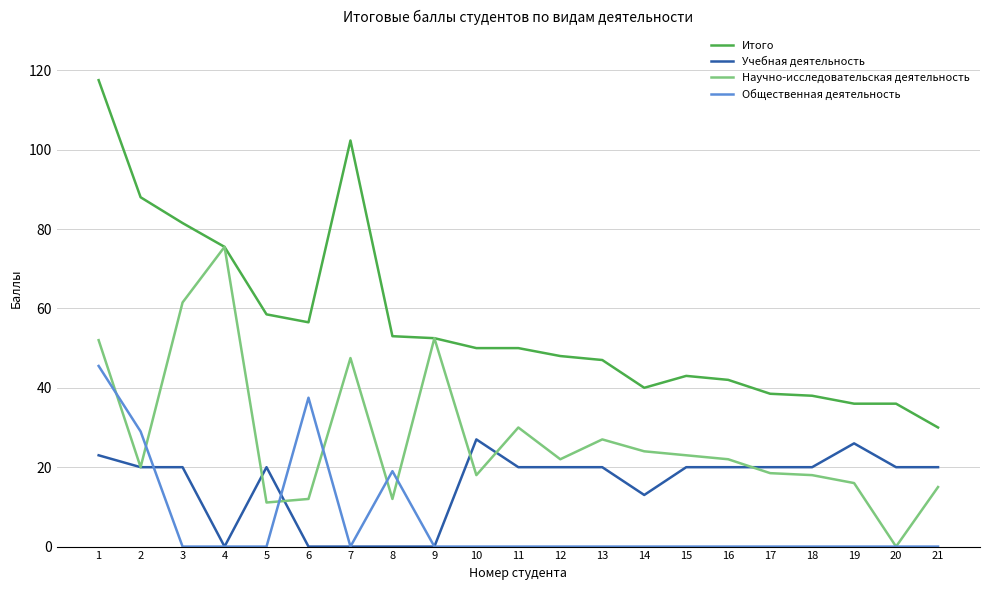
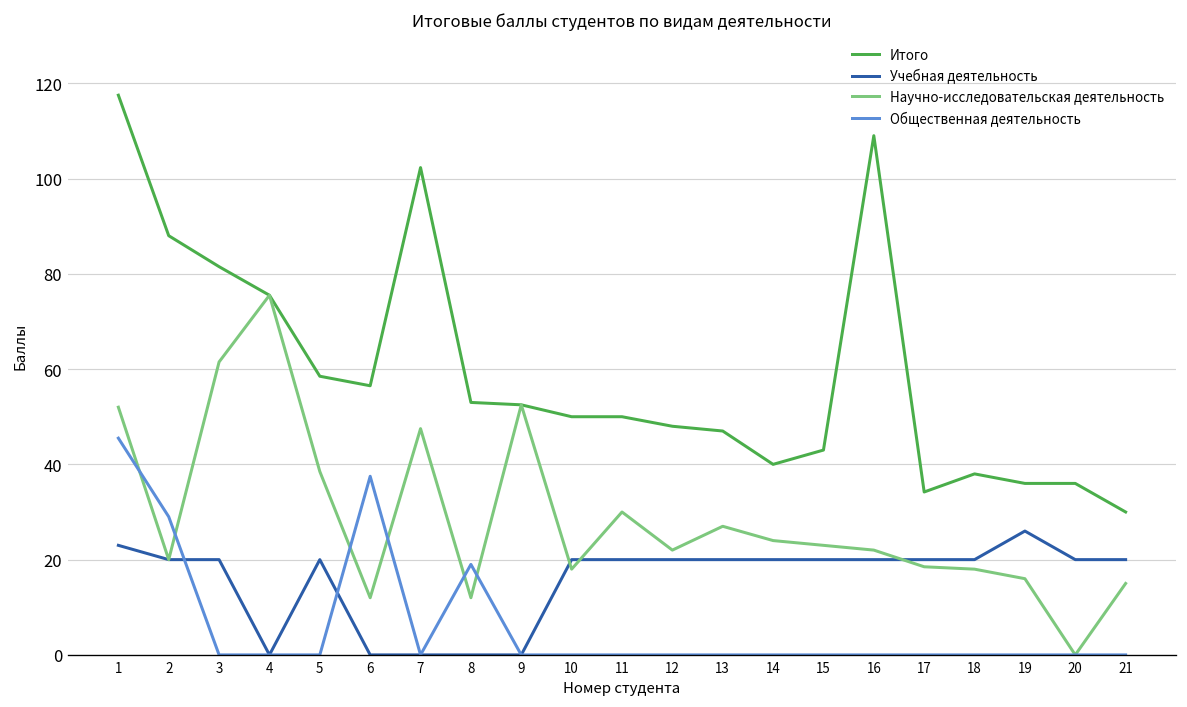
  {
    "Итого": {
      "1": 118,
      "2": 88,
      "3": 82,
      "5": 59,
      "6": 57,
      "7": 102,
      "8": 53,
      "10": 50,
      "11": 50,
      "12": 48,
      "13": 47,
      "14": 40,
      "15": 43,
-     "16": 42,
-     "17": 39,
+     "16": 109,
+     "17": 34,
      "18": 38,
      "19": 36,
      "20": 36,
      "21": 30
    },
    "Учебная деятельность": {
      "1": 23,
      "3": 20,
      "5": 20,
      "6": 0,
      "8": 0,
-     "10": 27,
+     "10": 20,
      "11": 20,
      "12": 20,
      "13": 20,
-     "14": 13,
+     "14": 20,
      "15": 20,
      "16": 20,
      "17": 20,
      "18": 20,
      "19": 26,
      "20": 20,
      "21": 20
    },
    "Научно-исследовательская деятельность": {
      "1": 52,
      "3": 62,
-     "5": 11,
+     "5": 39,
      "6": 12,
      "7": 48,
      "8": 12,
      "10": 18,
      "11": 30,
      "12": 22,
      "13": 27,
      "14": 24,
      "15": 23,
      "16": 22,
      "17": 19,
      "18": 18,
      "19": 16,
      "21": 15
    },
    "Общественная деятельность": {
      "1": 46,
      "2": 29,
      "3": 0,
      "5": 0,
      "6": 38,
      "8": 19,
      "10": 0,
      "11": 0,
      "12": 0,
      "13": 0,
      "14": 0,
      "15": 0,
      "16": 0,
      "17": 0,
      "18": 0,
      "19": 0,
      "21": 0
    }
  }
